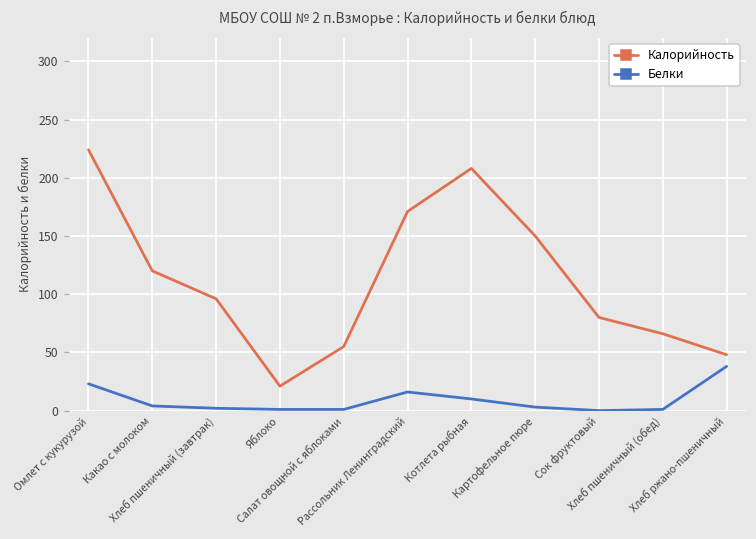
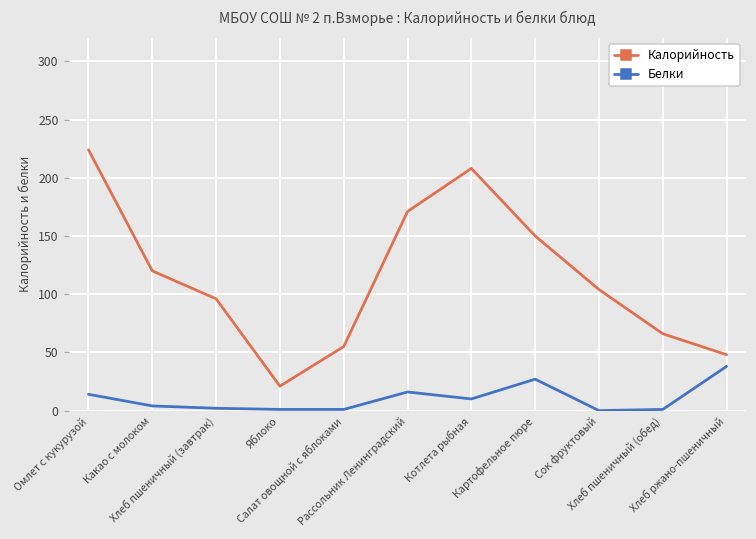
  {
    "Калорийность": {
      "Омлет с кукурузой": 224,
      "Какао с молоком": 120,
      "Хлеб пшеничный (завтрак)": 96,
      "Яблоко": 21,
      "Салат овощной с яблоками": 55,
      "Рассольник Ленинградский": 171,
      "Котлета рыбная": 208,
      "Картофельное пюре": 150,
-     "Сок фруктовый": 80,
+     "Сок фруктовый": 104,
      "Хлеб пшеничный (обед)": 66,
      "Хлеб ржано-пшеничный": 48
    },
    "Белки": {
-     "Омлет с кукурузой": 23,
+     "Омлет с кукурузой": 14,
      "Какао с молоком": 4,
      "Хлеб пшеничный (завтрак)": 2,
      "Яблоко": 1,
      "Салат овощной с яблоками": 1,
      "Рассольник Ленинградский": 16,
      "Котлета рыбная": 10,
-     "Картофельное пюре": 3,
+     "Картофельное пюре": 27,
      "Сок фруктовый": 0,
      "Хлеб пшеничный (обед)": 1,
      "Хлеб ржано-пшеничный": 38
    }
  }
